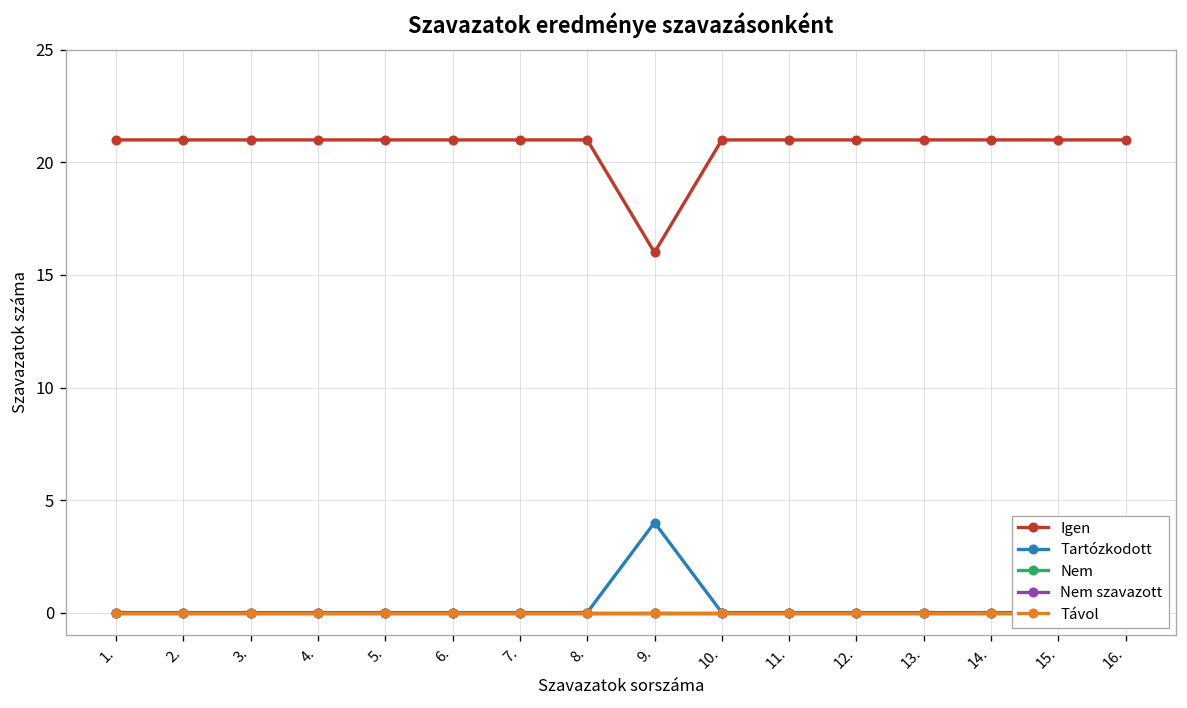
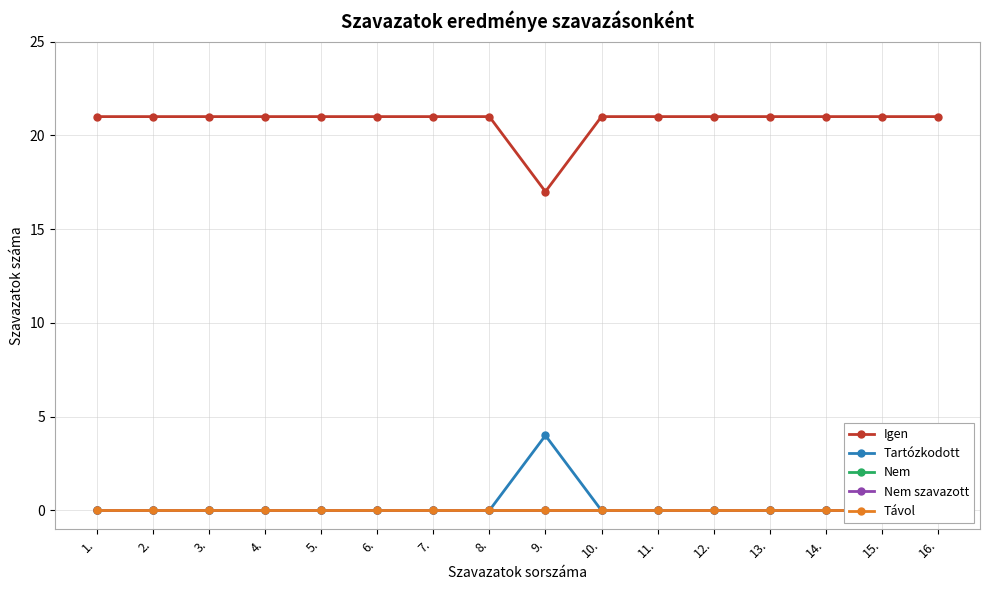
  {
    "Igen": {
      "1.": 21,
      "2.": 21,
      "3.": 21,
      "4.": 21,
      "5.": 21,
      "6.": 21,
      "7.": 21,
      "8.": 21,
-     "9.": 16,
+     "9.": 17,
      "10.": 21,
      "11.": 21,
      "12.": 21,
      "13.": 21,
      "14.": 21,
      "15.": 21,
      "16.": 21
    },
    "Tartózkodott": {
      "9.": 4
    },
    "Távol": {
      "9.": 0
    }
  }
